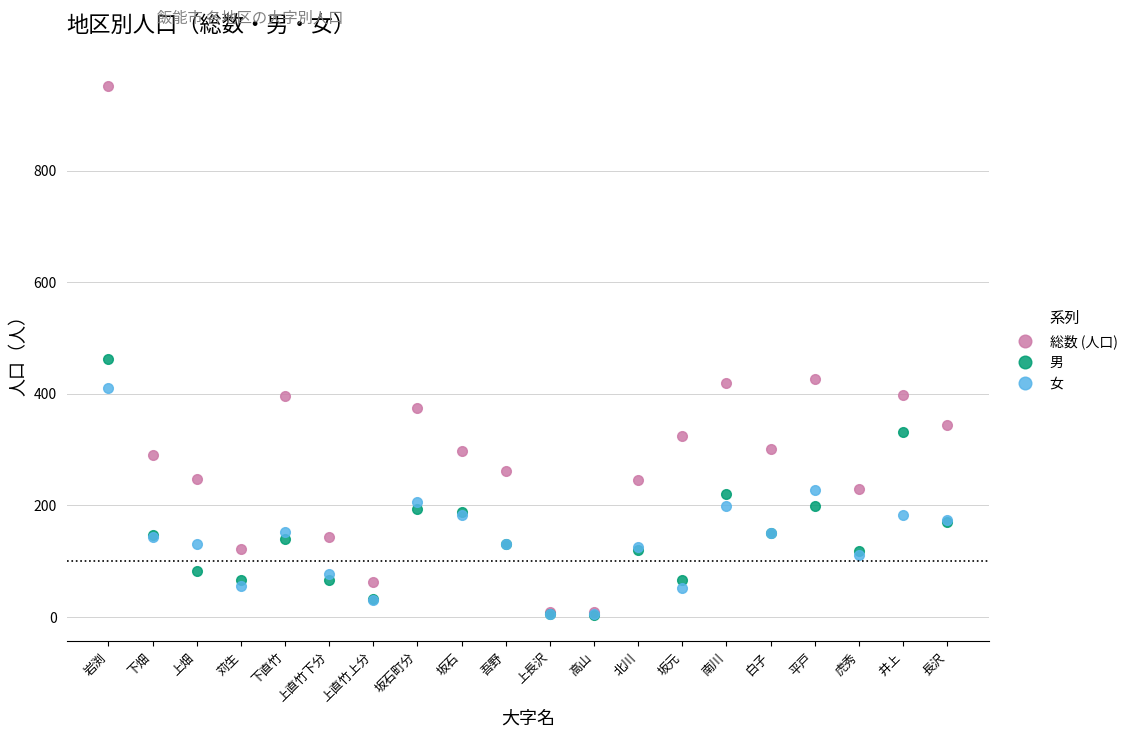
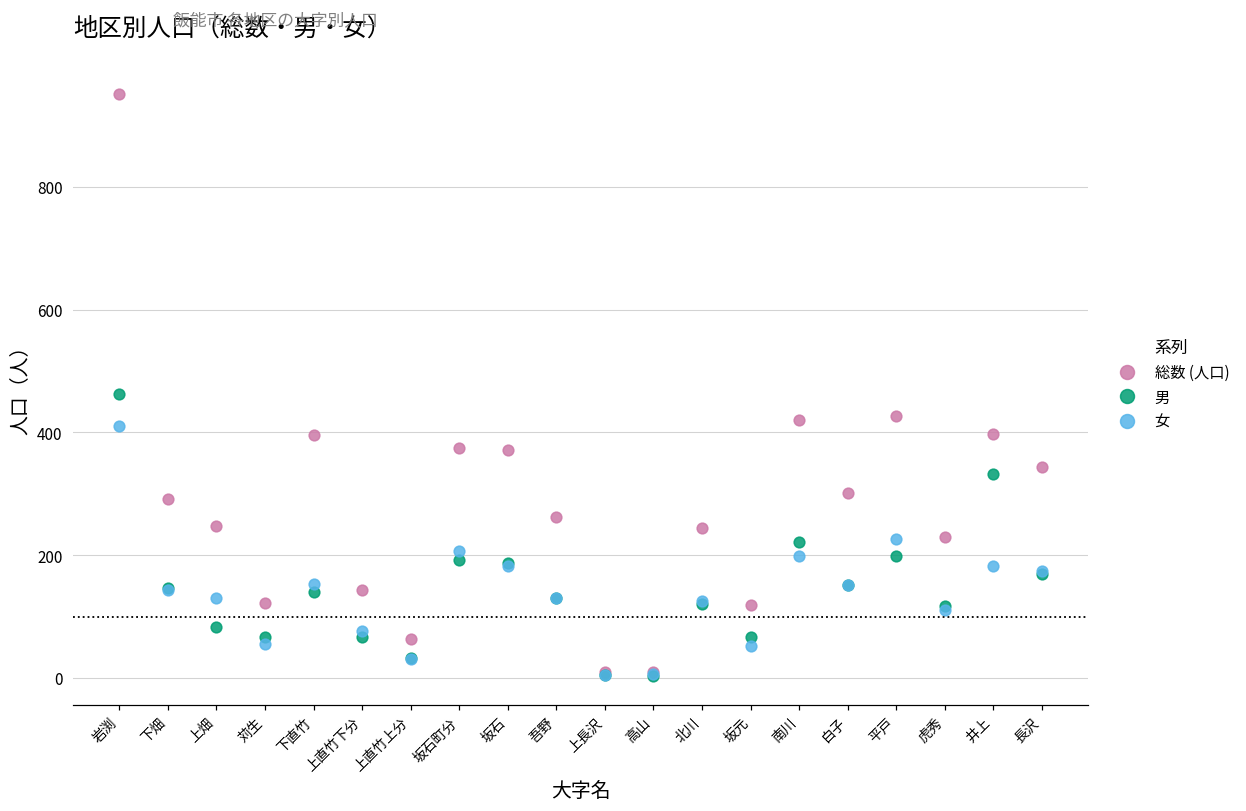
  {
    "総数 (人口)": {
      "岩渕": 950,
      "下畑": 290,
      "上畑": 250,
      "苅生": 120,
      "下直竹": 400,
      "上直竹下分": 140,
      "上直竹上分": 60,
      "坂石町分": 370,
-     "坂石": 300,
+     "坂石": 370,
      "吾野": 260,
      "上長沢": 10,
      "北川": 250,
-     "坂元": 330,
+     "坂元": 120,
      "南川": 420,
      "白子": 300,
      "平戸": 430,
      "虎秀": 230,
      "井上": 400,
      "長沢": 340
    },
    "男": {
      "岩渕": 460,
      "上畑": 80,
      "苅生": 70,
      "下直竹": 140,
      "上直竹下分": 70,
      "坂石町分": 190,
      "坂石": 190,
      "北川": 120,
      "坂元": 70,
      "南川": 220,
      "平戸": 200,
      "虎秀": 120,
      "井上": 330
    },
    "女": {
      "岩渕": 410,
      "上畑": 130,
      "苅生": 60,
      "下直竹": 150,
      "上直竹下分": 80,
      "坂石町分": 210,
      "坂石": 180,
      "北川": 130,
      "坂元": 50,
      "南川": 200,
      "平戸": 230,
      "虎秀": 110,
      "井上": 180
    }
  }
